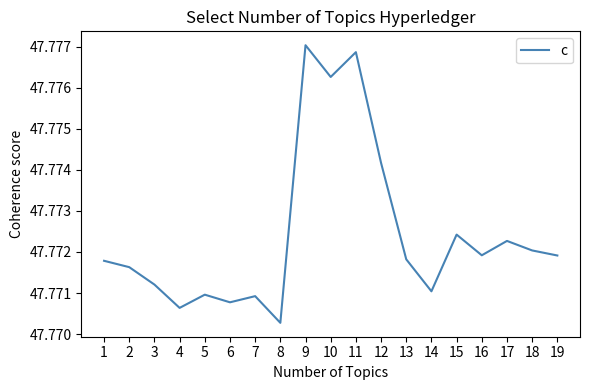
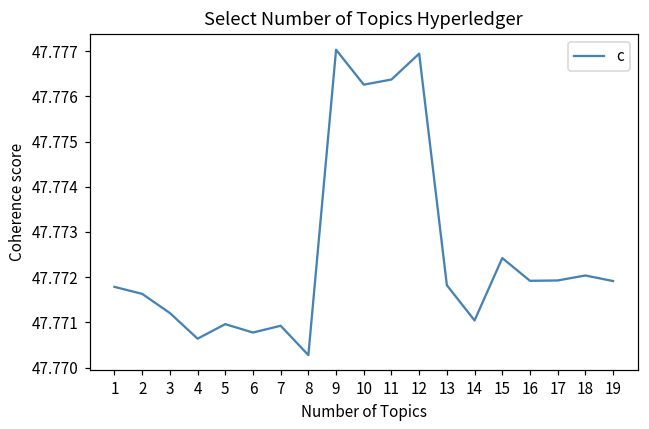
  {
    "1": 47.7718,
    "2": 47.7716,
    "3": 47.7712,
    "4": 47.7706,
    "5": 47.7710,
    "6": 47.7708,
    "7": 47.7709,
    "8": 47.7703,
    "9": 47.7770,
    "10": 47.7763,
-   "11": 47.7769,
-   "12": 47.7742,
+   "11": 47.7764,
+   "12": 47.7769,
    "13": 47.7718,
    "14": 47.7710,
    "15": 47.7724,
    "16": 47.7719,
-   "17": 47.7723,
+   "17": 47.7719,
    "18": 47.7720,
    "19": 47.7719
  }
